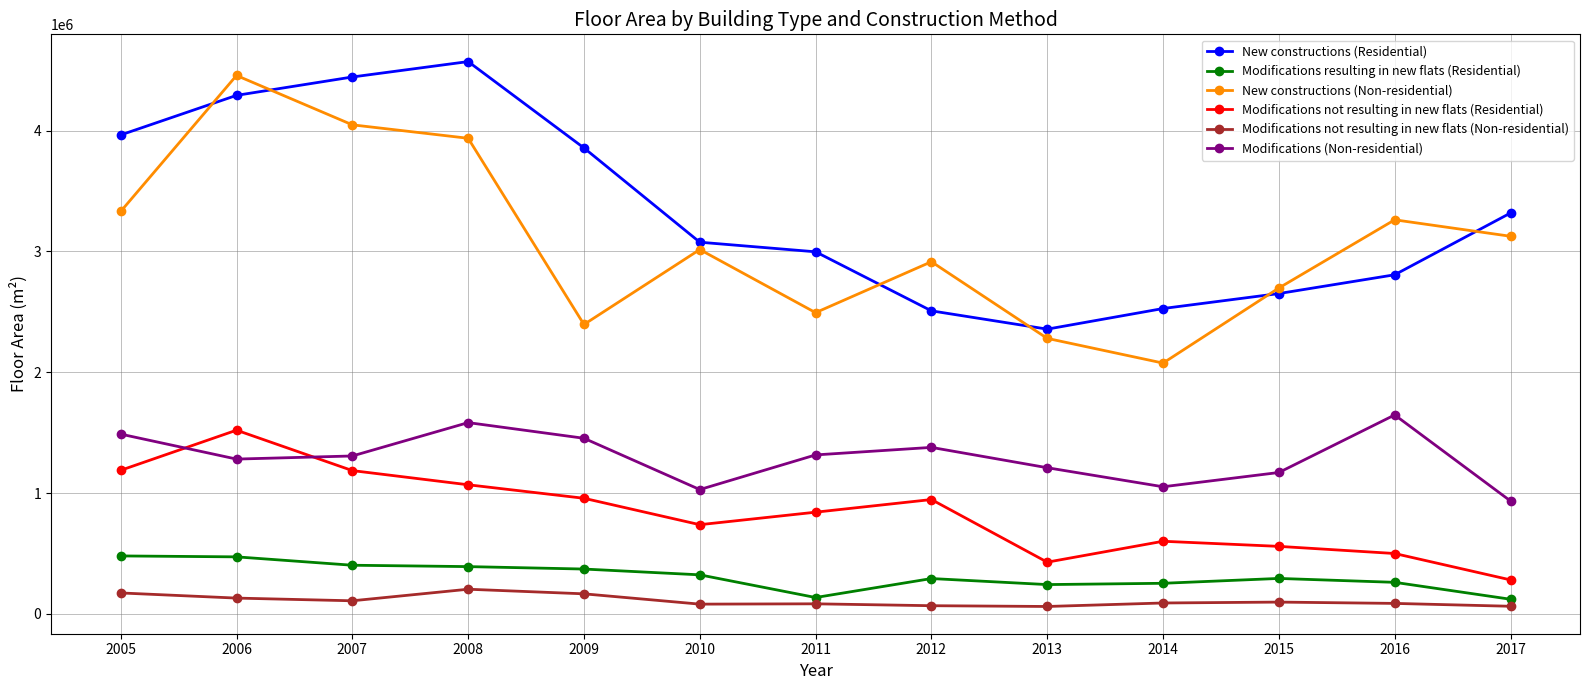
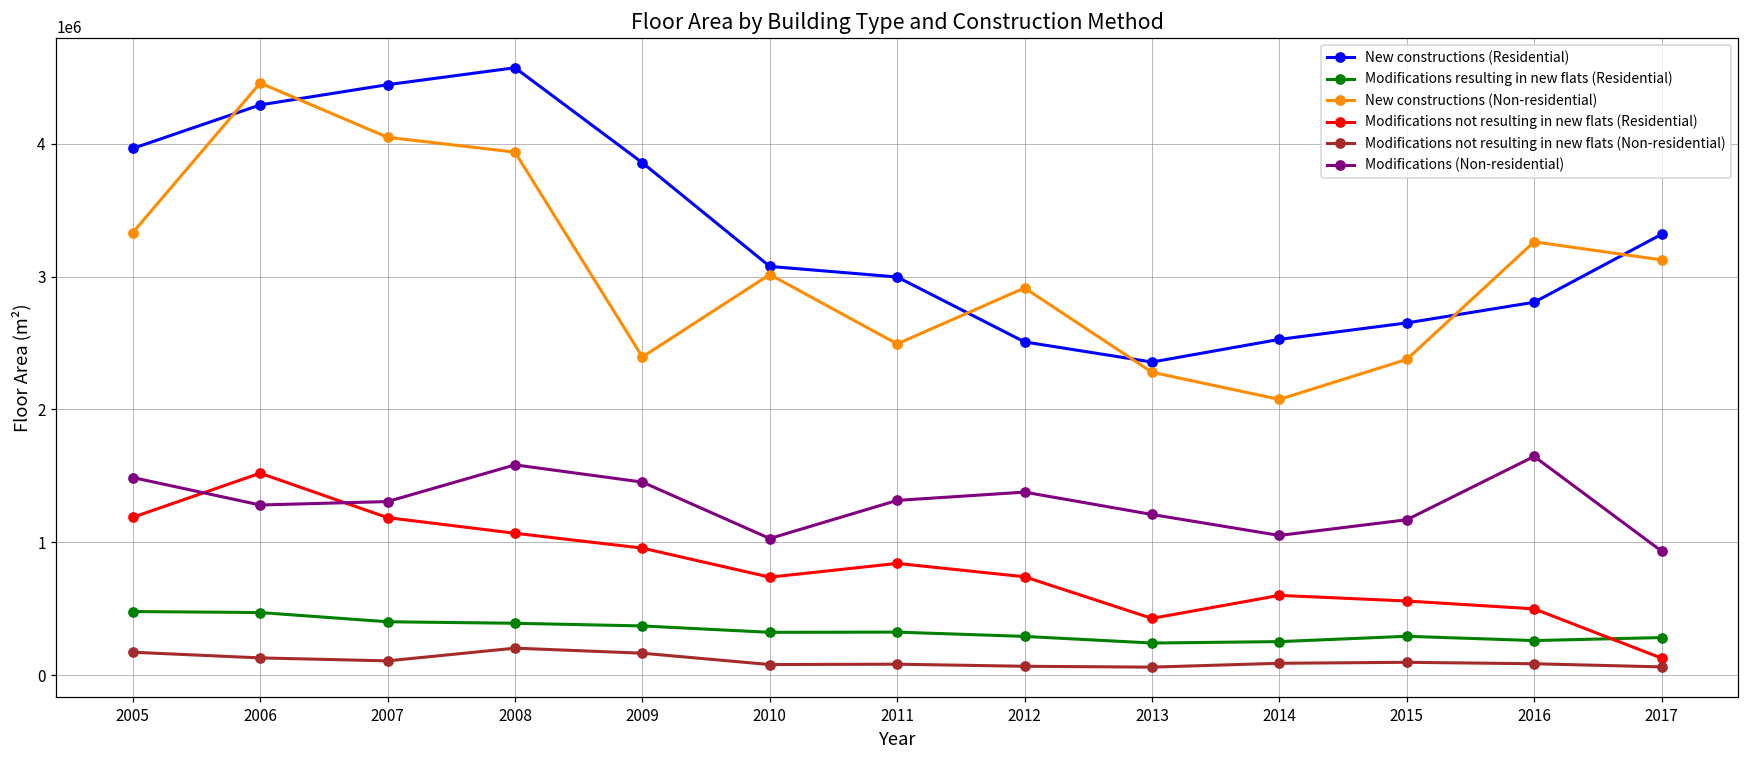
  {
    "New constructions (Residential)": {
      "2005": 3960000,
      "2006": 4290000,
      "2007": 4440000,
      "2008": 4570000,
      "2009": 3860000,
      "2010": 3080000,
      "2011": 3000000,
      "2012": 2510000,
      "2013": 2360000,
      "2014": 2530000,
      "2015": 2650000,
      "2016": 2810000,
      "2017": 3320000
    },
    "Modifications resulting in new flats (Residential)": {
      "2005": 480000,
      "2006": 470000,
      "2007": 400000,
      "2008": 390000,
      "2009": 370000,
      "2010": 320000,
-     "2011": 140000,
+     "2011": 330000,
      "2012": 290000,
      "2013": 240000,
      "2014": 250000,
      "2015": 290000,
      "2016": 260000,
-     "2017": 120000
+     "2017": 280000
    },
    "New constructions (Non-residential)": {
      "2005": 3330000,
      "2006": 4460000,
      "2007": 4050000,
      "2008": 3940000,
      "2009": 2400000,
      "2010": 3020000,
      "2011": 2490000,
      "2012": 2910000,
      "2013": 2280000,
      "2014": 2080000,
-     "2015": 2700000,
+     "2015": 2380000,
      "2016": 3260000,
      "2017": 3120000
    },
    "Modifications not resulting in new flats (Residential)": {
      "2005": 1190000,
      "2006": 1520000,
      "2007": 1190000,
      "2008": 1070000,
      "2009": 960000,
      "2010": 740000,
      "2011": 840000,
-     "2012": 950000,
+     "2012": 740000,
      "2013": 430000,
      "2014": 600000,
      "2015": 560000,
      "2016": 500000,
-     "2017": 280000
+     "2017": 130000
    },
    "Modifications not resulting in new flats (Non-residential)": {
      "2005": 170000,
      "2006": 130000,
      "2007": 110000,
      "2008": 200000,
      "2009": 170000,
      "2010": 80000,
      "2011": 80000,
      "2012": 70000,
      "2013": 60000,
      "2014": 90000,
      "2015": 100000,
      "2016": 90000,
      "2017": 60000
    },
    "Modifications (Non-residential)": {
      "2005": 1490000,
      "2006": 1280000,
      "2007": 1310000,
      "2008": 1580000,
      "2009": 1450000,
      "2010": 1030000,
      "2011": 1320000,
      "2012": 1380000,
      "2013": 1210000,
      "2014": 1050000,
      "2015": 1170000,
      "2016": 1650000,
      "2017": 930000
    }
  }
